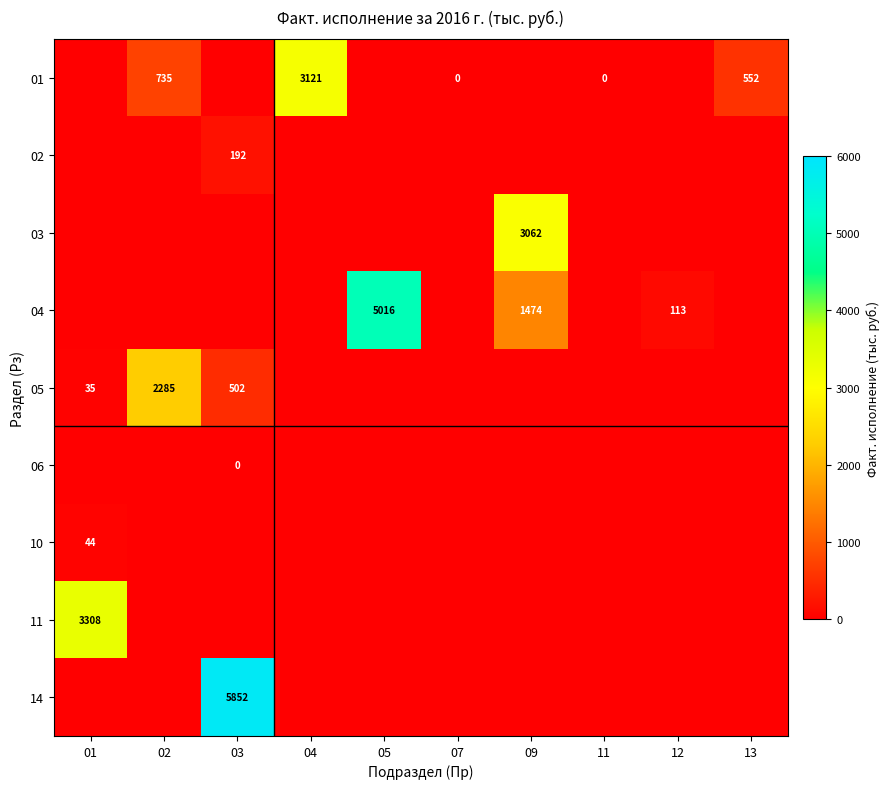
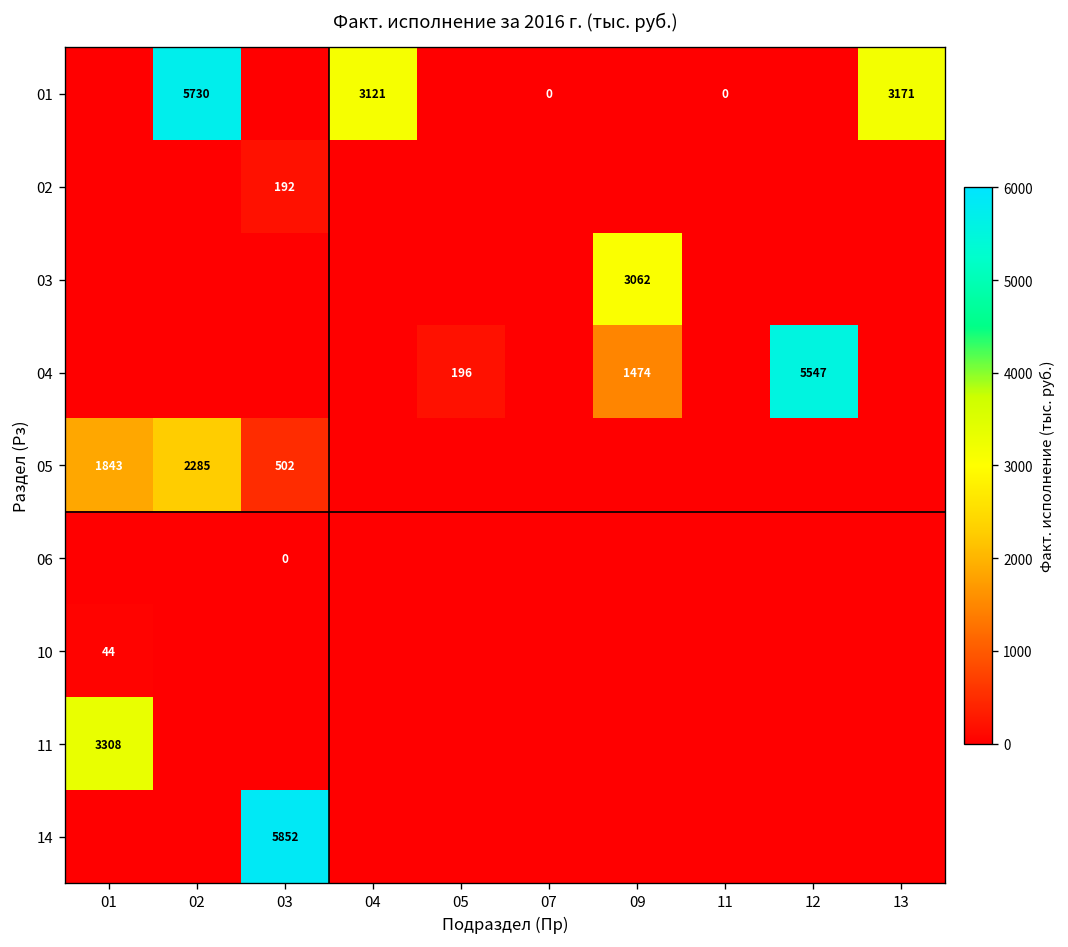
  {
    "01": {
-     "02": 735,
+     "02": 5730,
      "04": 3121,
      "07": 0,
      "11": 0,
-     "13": 552
+     "13": 3171
    },
    "02": {
      "03": 192
    },
    "03": {
      "09": 3062
    },
    "04": {
-     "05": 5016,
+     "05": 196,
      "09": 1474,
-     "12": 113
+     "12": 5547
    },
    "05": {
-     "01": 35,
+     "01": 1843,
      "02": 2285,
      "03": 502
    },
    "06": {
      "03": 0
    },
    "10": {
      "01": 44
    },
    "11": {
      "01": 3308
    },
    "14": {
      "03": 5852
    }
  }
